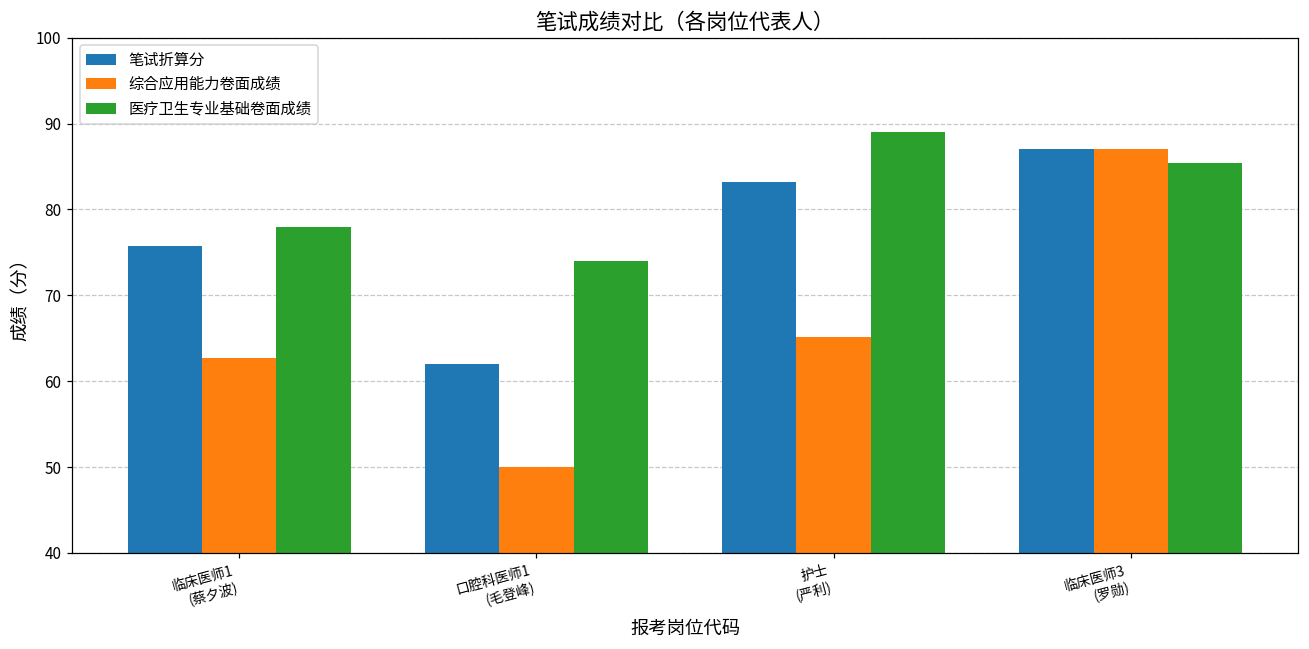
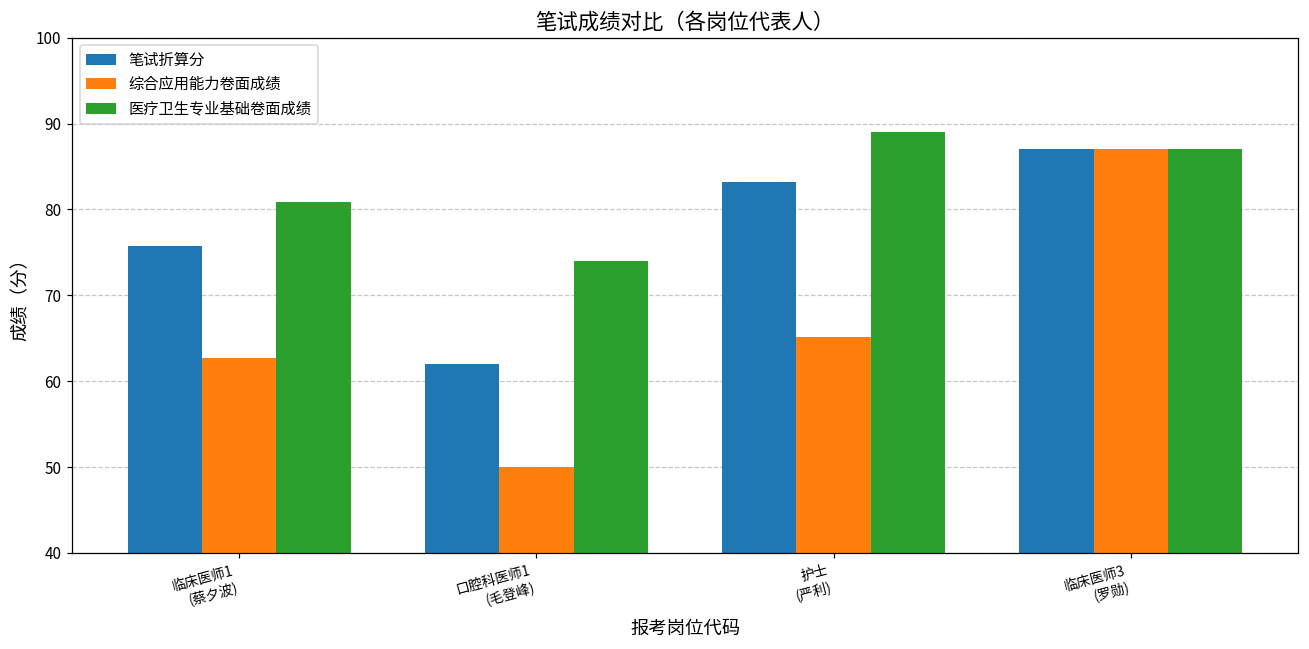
  {
    "笔试折算分": {
      "临床医师1 (蔡夕波)": 76,
      "口腔科医师1 (毛登峰)": 62,
      "护士 (严利)": 83,
      "临床医师3 (罗勋)": 87
    },
    "综合应用能力卷面成绩": {
      "临床医师1 (蔡夕波)": 63,
      "口腔科医师1 (毛登峰)": 50,
      "护士 (严利)": 65,
      "临床医师3 (罗勋)": 87
    },
    "医疗卫生专业基础卷面成绩": {
-     "临床医师1 (蔡夕波)": 78,
+     "临床医师1 (蔡夕波)": 81,
      "口腔科医师1 (毛登峰)": 74,
      "护士 (严利)": 89,
-     "临床医师3 (罗勋)": 85
+     "临床医师3 (罗勋)": 87
    }
  }
